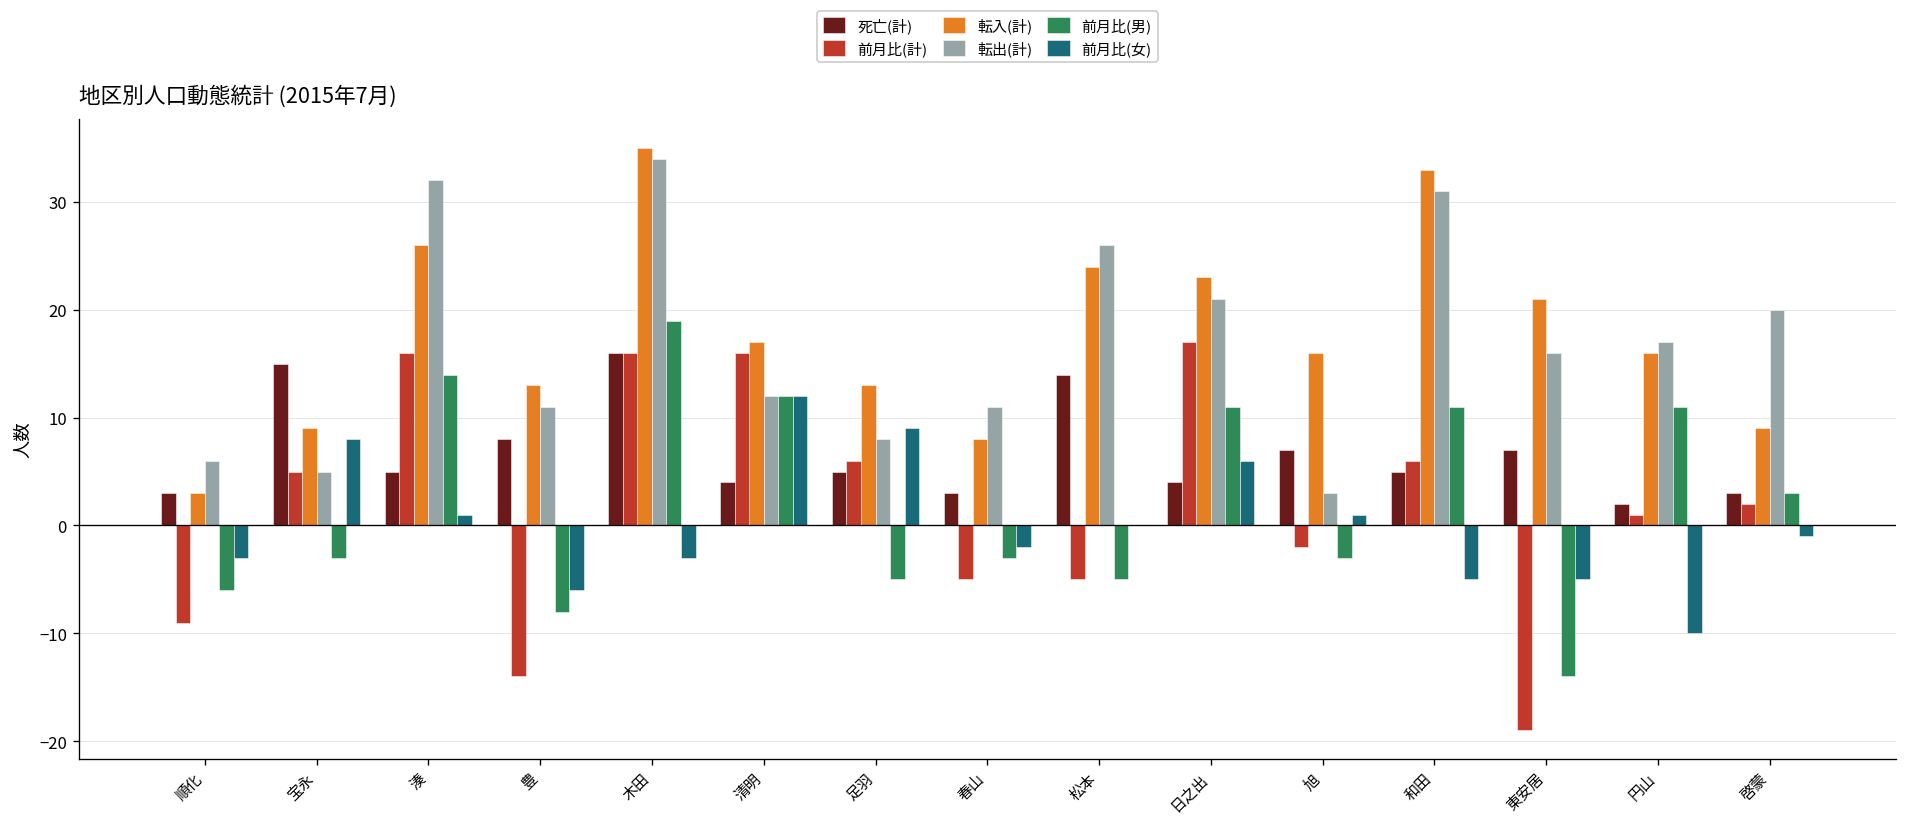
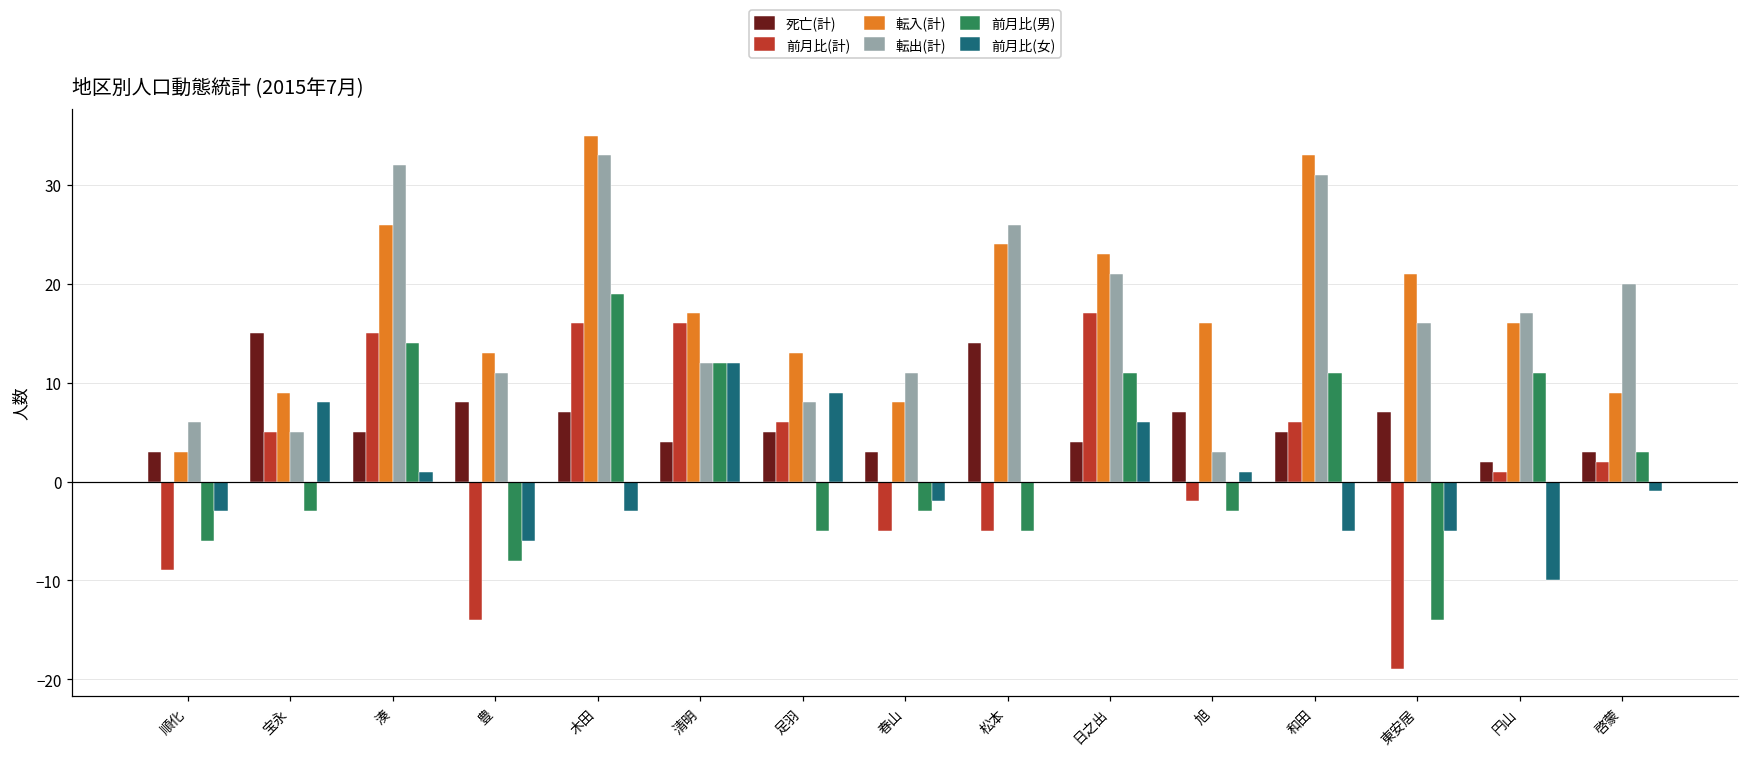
  {
    "死亡(計)": {
      "順化": 3,
      "宝永": 15,
      "湊": 5,
      "豊": 8,
-     "木田": 16,
+     "木田": 7,
      "清明": 4,
      "足羽": 5,
      "春山": 3,
      "松本": 14,
      "日之出": 4,
      "旭": 7,
      "和田": 5,
      "東安居": 7,
      "円山": 2,
      "啓蒙": 3
    },
    "前月比(計)": {
      "順化": -9,
      "宝永": 5,
-     "湊": 16,
+     "湊": 15,
      "豊": -14,
      "木田": 16,
      "清明": 16,
      "足羽": 6,
      "春山": -5,
      "松本": -5,
      "日之出": 17,
      "旭": -2,
      "和田": 6,
      "東安居": -19,
      "円山": 1,
      "啓蒙": 2
    },
    "転入(計)": {
      "順化": 3,
      "宝永": 9,
      "湊": 26,
      "豊": 13,
      "木田": 35,
      "清明": 17,
      "足羽": 13,
      "春山": 8,
      "松本": 24,
      "日之出": 23,
      "旭": 16,
      "和田": 33,
      "東安居": 21,
      "円山": 16,
      "啓蒙": 9
    },
    "転出(計)": {
      "順化": 6,
      "宝永": 5,
      "湊": 32,
      "豊": 11,
-     "木田": 34,
+     "木田": 33,
      "清明": 12,
      "足羽": 8,
      "春山": 11,
      "松本": 26,
      "日之出": 21,
      "旭": 3,
      "和田": 31,
      "東安居": 16,
      "円山": 17,
      "啓蒙": 20
    }
  }
